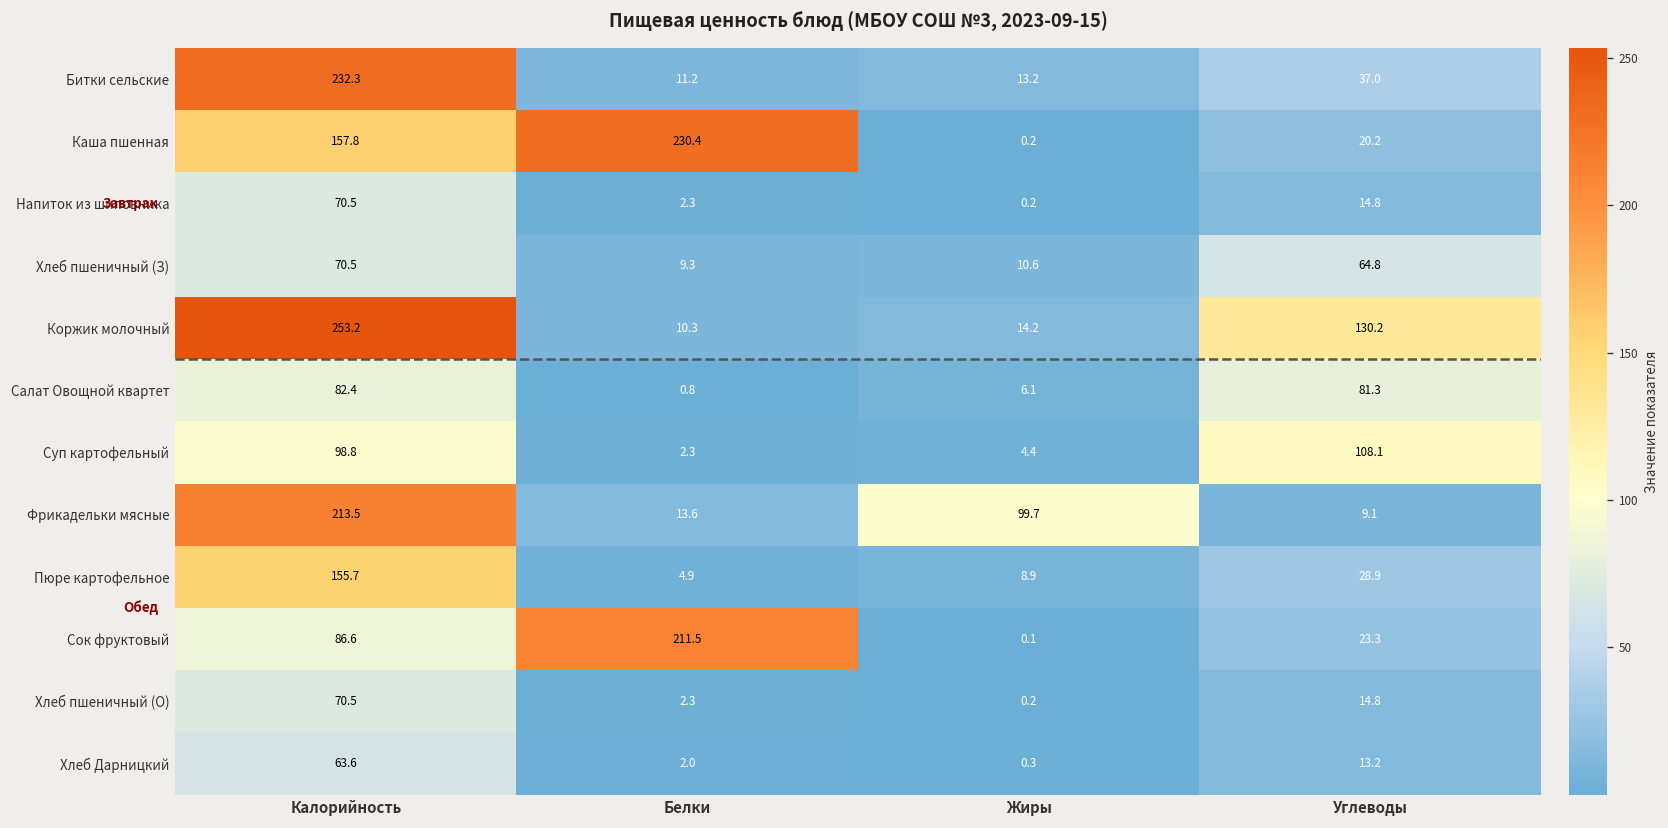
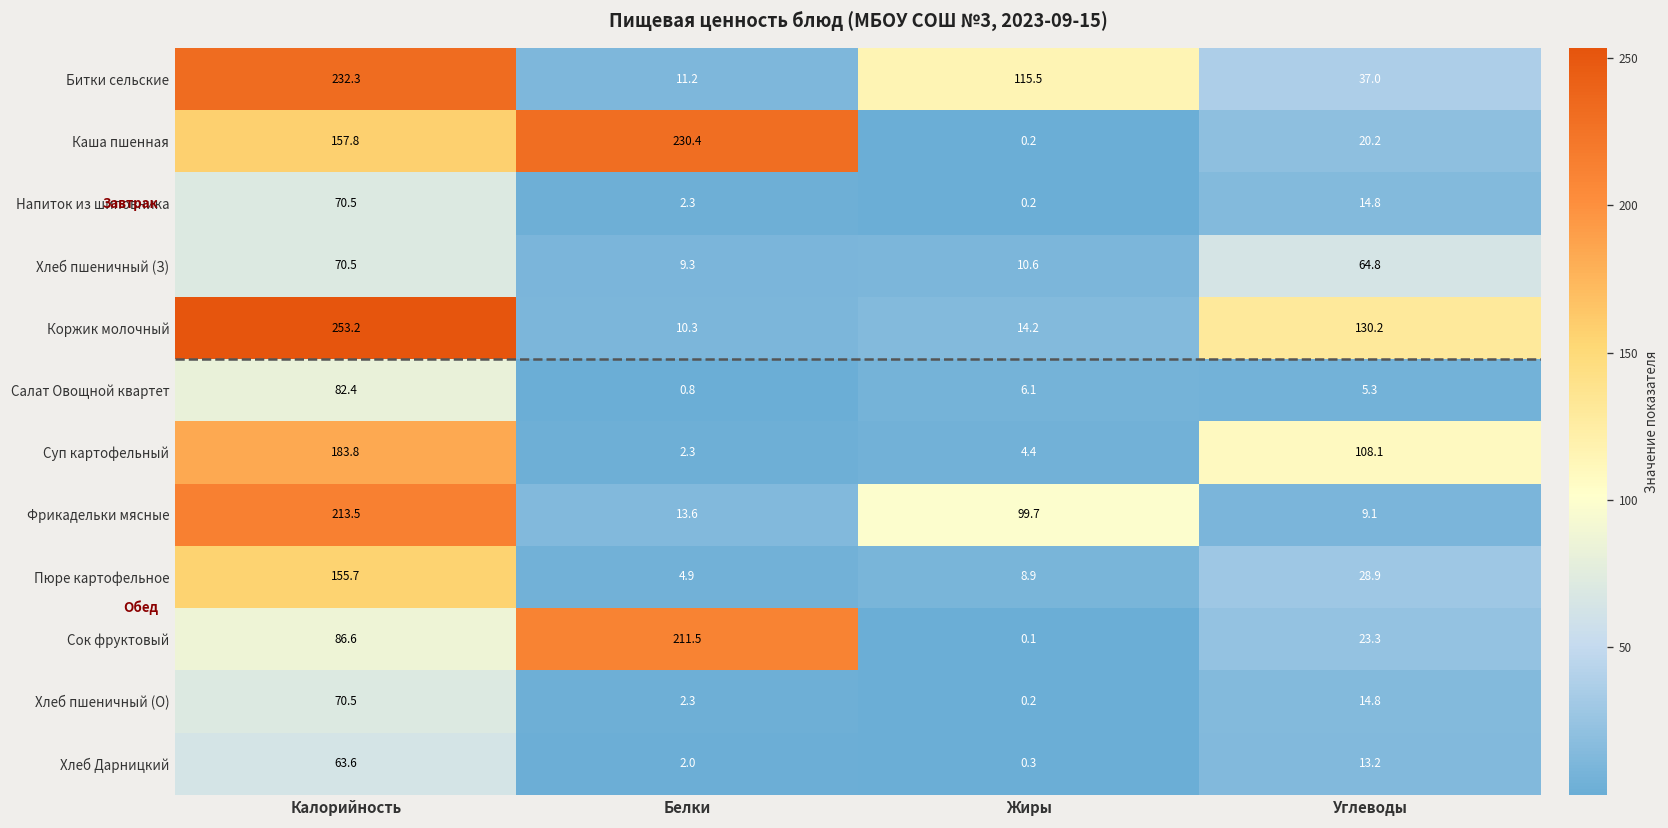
  {
    "Битки сельские": {
      "Калорийность": 232.3,
      "Белки": 11.2,
-     "Жиры": 13.2,
+     "Жиры": 115.5,
      "Углеводы": 37.0
    },
    "Каша пшенная": {
      "Калорийность": 157.8,
      "Белки": 230.4,
      "Жиры": 0.2,
      "Углеводы": 20.2
    },
    "Напиток из шиповника": {
      "Калорийность": 70.5,
      "Белки": 2.3,
      "Жиры": 0.2,
      "Углеводы": 14.8
    },
    "Хлеб пшеничный (З)": {
      "Калорийность": 70.5,
      "Белки": 9.3,
      "Жиры": 10.6,
      "Углеводы": 64.8
    },
    "Коржик молочный": {
      "Калорийность": 253.2,
      "Белки": 10.3,
      "Жиры": 14.2,
      "Углеводы": 130.2
    },
    "Салат Овощной квартет": {
      "Калорийность": 82.4,
      "Белки": 0.8,
      "Жиры": 6.1,
-     "Углеводы": 81.3
+     "Углеводы": 5.3
    },
    "Суп картофельный": {
-     "Калорийность": 98.8,
+     "Калорийность": 183.8,
      "Белки": 2.3,
      "Жиры": 4.4,
      "Углеводы": 108.1
    },
    "Фрикадельки мясные": {
      "Калорийность": 213.5,
      "Белки": 13.6,
      "Жиры": 99.7,
      "Углеводы": 9.1
    },
    "Пюре картофельное": {
      "Калорийность": 155.7,
      "Белки": 4.9,
      "Жиры": 8.9,
      "Углеводы": 28.9
    },
    "Сок фруктовый": {
      "Калорийность": 86.6,
      "Белки": 211.5,
      "Жиры": 0.1,
      "Углеводы": 23.3
    },
    "Хлеб пшеничный (О)": {
      "Калорийность": 70.5,
      "Белки": 2.3,
      "Жиры": 0.2,
      "Углеводы": 14.8
    },
    "Хлеб Дарницкий": {
      "Калорийность": 63.6,
      "Белки": 2.0,
      "Жиры": 0.3,
      "Углеводы": 13.2
    }
  }
